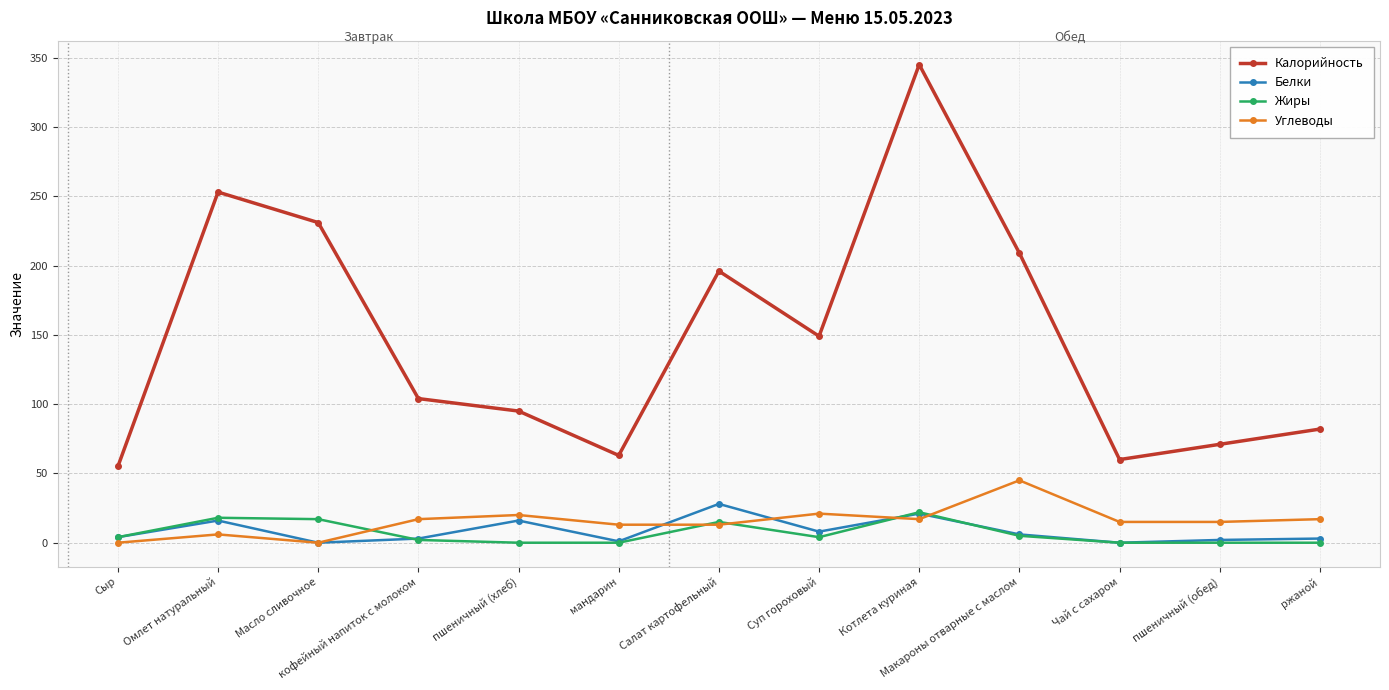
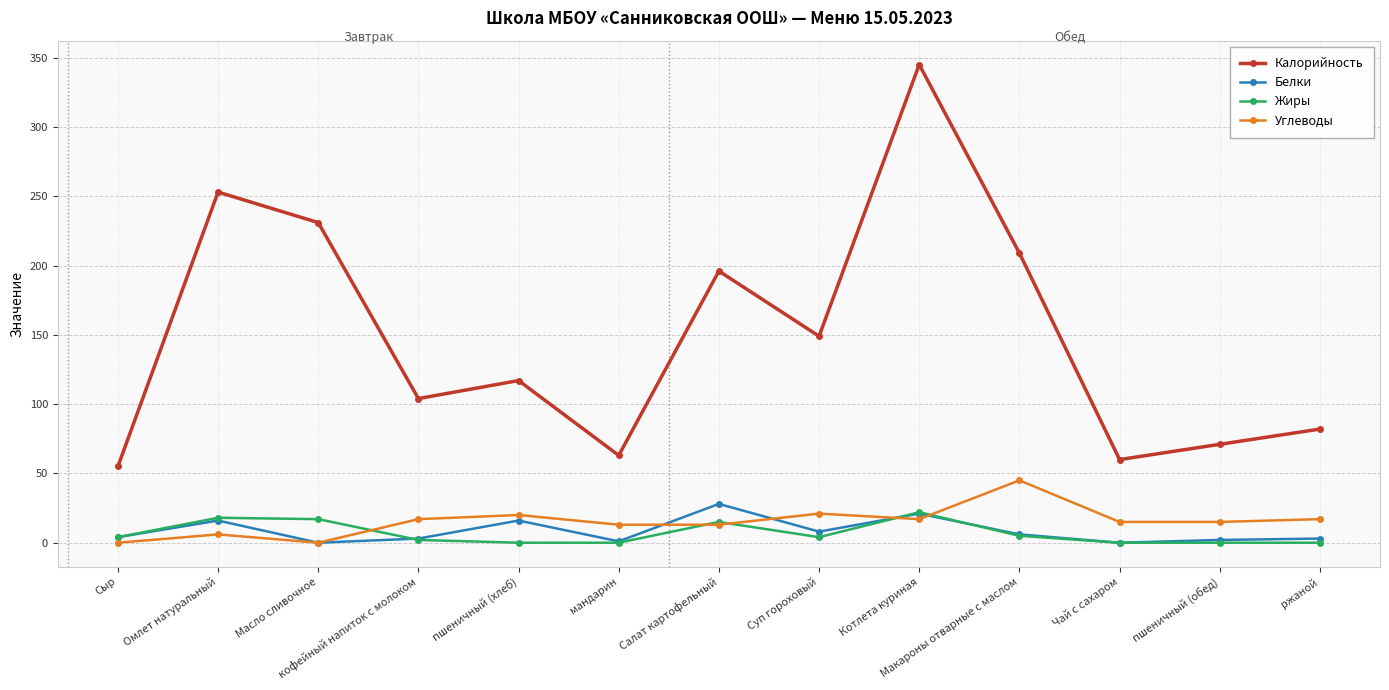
  {
    "Калорийность": {
      "Сыр": 55,
      "Омлет натуральный": 253,
      "Масло сливочное": 231,
      "кофейный напиток с молоком": 104,
-     "пшеничный (хлеб)": 95,
+     "пшеничный (хлеб)": 117,
      "мандарин": 63,
      "Салат картофельный": 196,
      "Суп гороховый": 149,
      "Котлета куриная": 345,
      "Макароны отварные с маслом": 209,
      "Чай с сахаром": 60,
      "пшеничный (обед)": 71,
      "ржаной": 82
    },
    "Белки": {
      "Омлет натуральный": 16,
      "пшеничный (хлеб)": 16,
      "Салат картофельный": 28,
      "Суп гороховый": 8,
      "пшеничный (обед)": 2,
      "ржаной": 3
    },
    "Жиры": {
      "Омлет натуральный": 18,
      "Масло сливочное": 17,
      "пшеничный (хлеб)": 0,
      "Салат картофельный": 15,
      "Суп гороховый": 4,
      "пшеничный (обед)": 0,
      "ржаной": 0
    },
    "Углеводы": {
      "Сыр": 0,
      "Омлет натуральный": 6,
      "кофейный напиток с молоком": 17,
      "пшеничный (хлеб)": 20,
      "мандарин": 13,
      "Салат картофельный": 13,
      "Суп гороховый": 21,
      "Котлета куриная": 17,
      "Макароны отварные с маслом": 45,
      "Чай с сахаром": 15,
      "пшеничный (обед)": 15,
      "ржаной": 17
    }
  }
